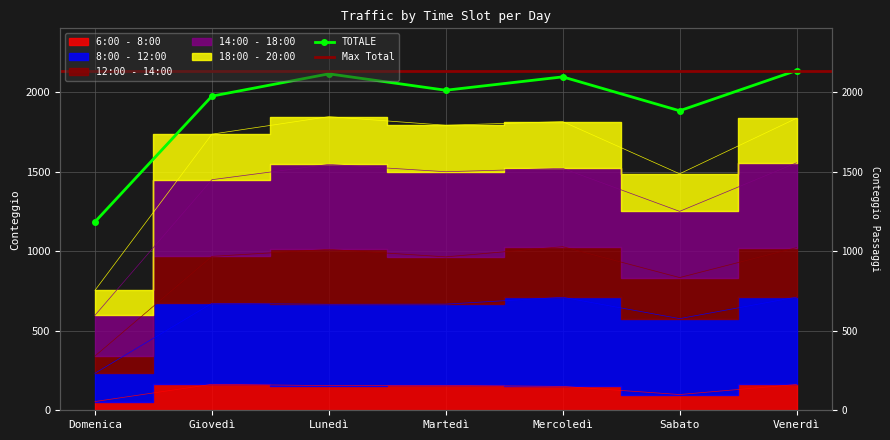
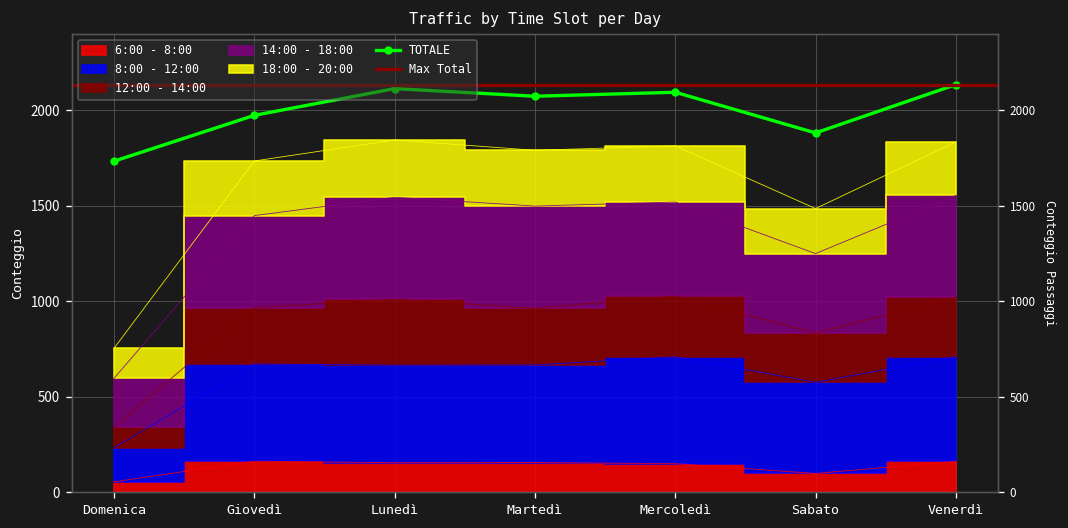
  {
    "TOTALE": {
-     "Domenica": 1180,
+     "Domenica": 1730,
      "Giovedì": 1970,
-     "Martedì": 2010,
+     "Martedì": 2070,
      "Mercoledì": 2100,
      "Sabato": 1880,
      "Venerdì": 2140
    }
  }
